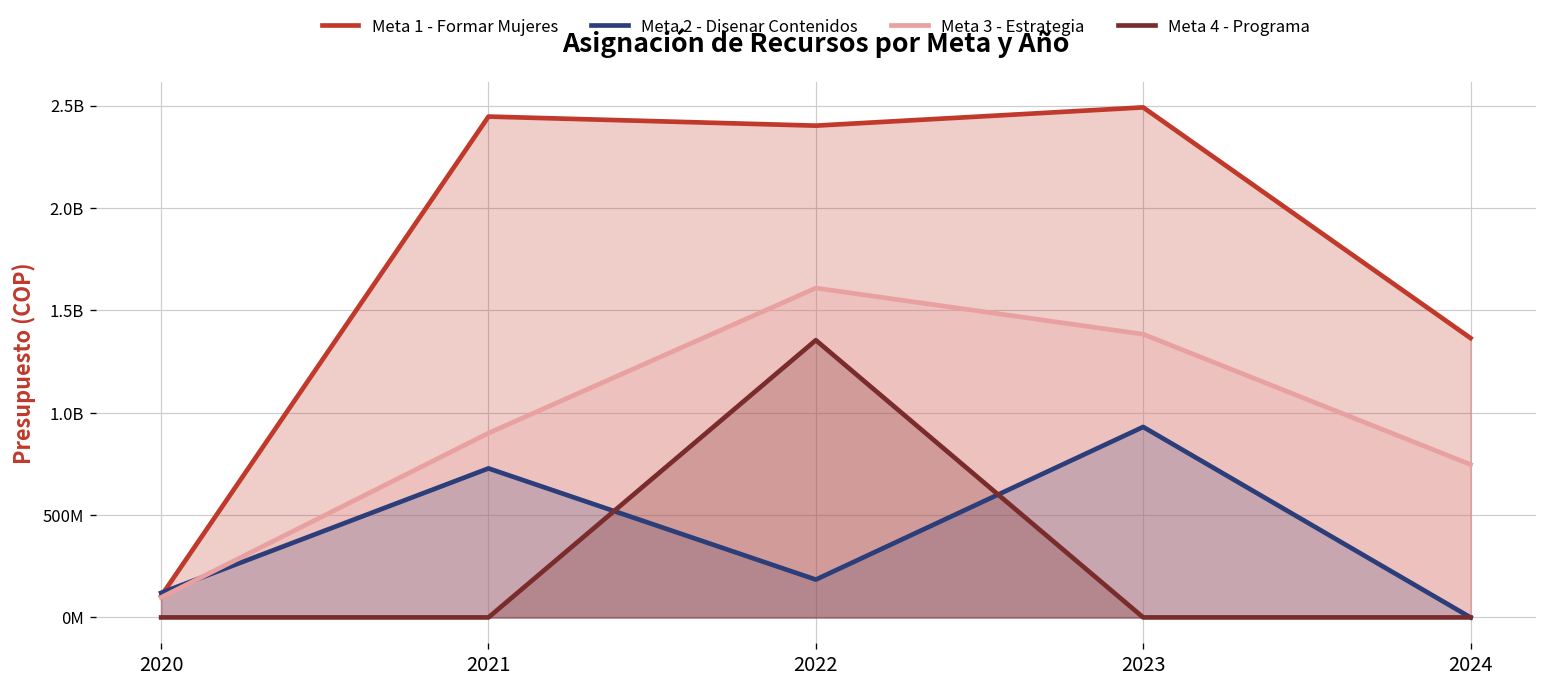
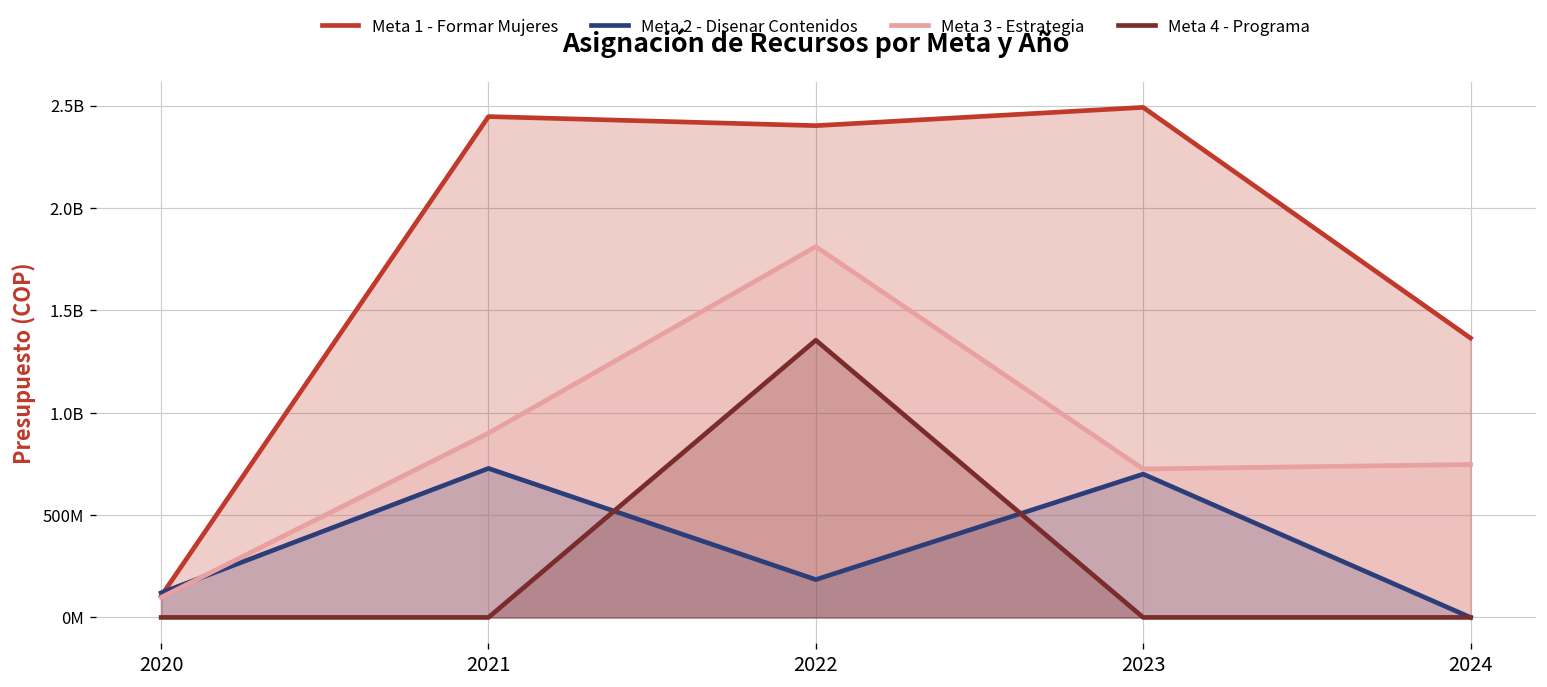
  {
    "Meta 1 - Formar Mujeres": {
      "2021": 2450000000,
      "2022": 2400000000,
      "2023": 2490000000,
      "2024": 1360000000
    },
    "Meta 2 - Disenar Contenidos": {
      "2020": 120000000,
      "2021": 730000000,
      "2022": 180000000,
-     "2023": 930000000
+     "2023": 700000000
    },
    "Meta 3 - Estrategia": {
      "2021": 900000000,
-     "2022": 1610000000,
-     "2023": 1380000000,
+     "2022": 1810000000,
+     "2023": 730000000,
      "2024": 750000000
    },
    "Meta 4 - Programa": {
      "2020": 0,
      "2021": 0,
      "2022": 1350000000,
      "2023": 0
    }
  }
